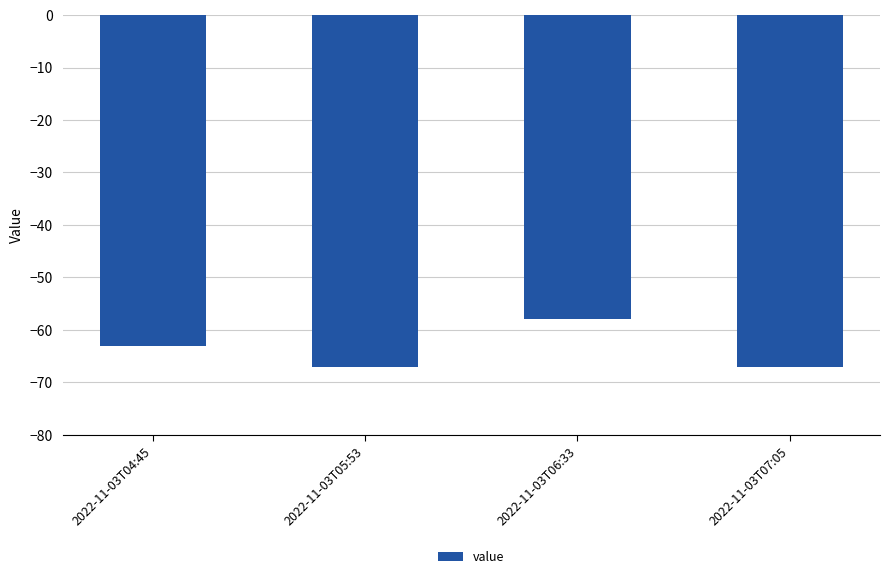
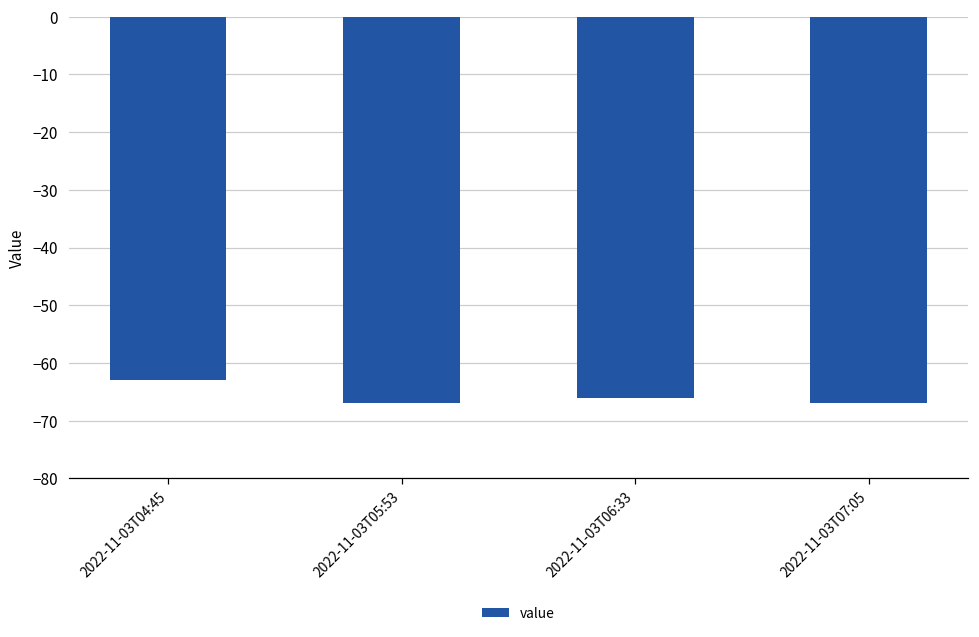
  {
    "2022-11-03T04:45": -63,
    "2022-11-03T05:53": -67,
-   "2022-11-03T06:33": -58,
+   "2022-11-03T06:33": -66,
    "2022-11-03T07:05": -67
  }
